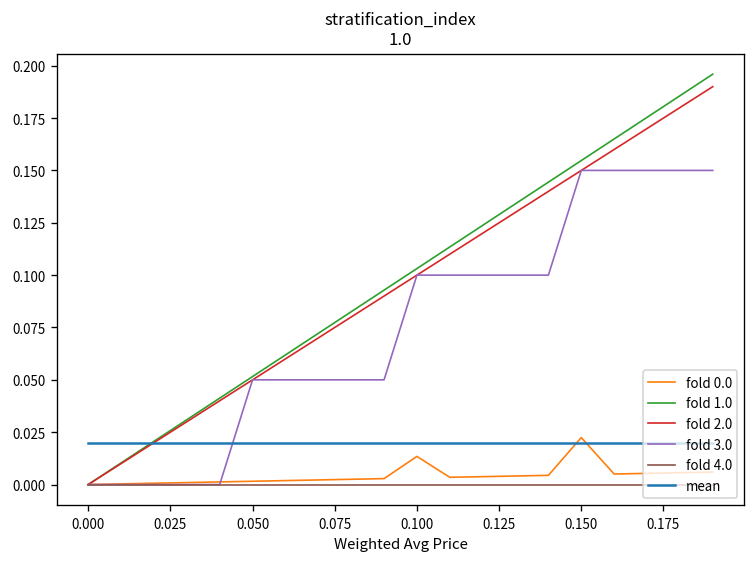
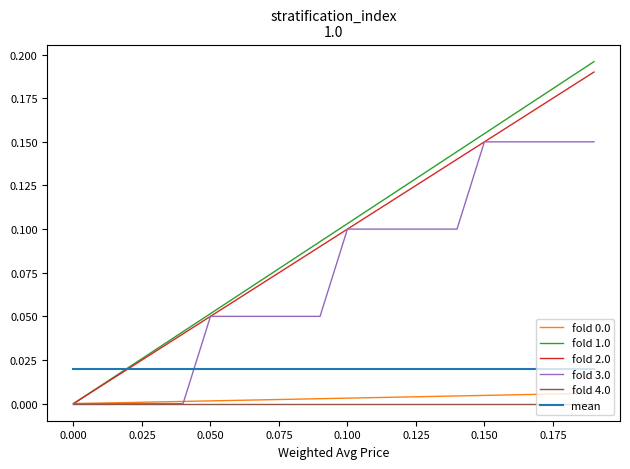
  {
    "fold 0.0": {
      "0.050": 0.002,
-     "0.100": 0.013,
-     "0.150": 0.022
+     "0.100": 0.003,
+     "0.150": 0.005
    },
    "fold 1.0": {
      "0.050": 0.052,
      "0.100": 0.103,
      "0.150": 0.155
    },
    "fold 4.0": {
      "0.050": 0.000,
      "0.100": 0.000,
      "0.150": 0.000
    },
    "mean": {
      "0.000": 0.020,
      "0.050": 0.020,
      "0.100": 0.020,
      "0.150": 0.020
    }
  }
